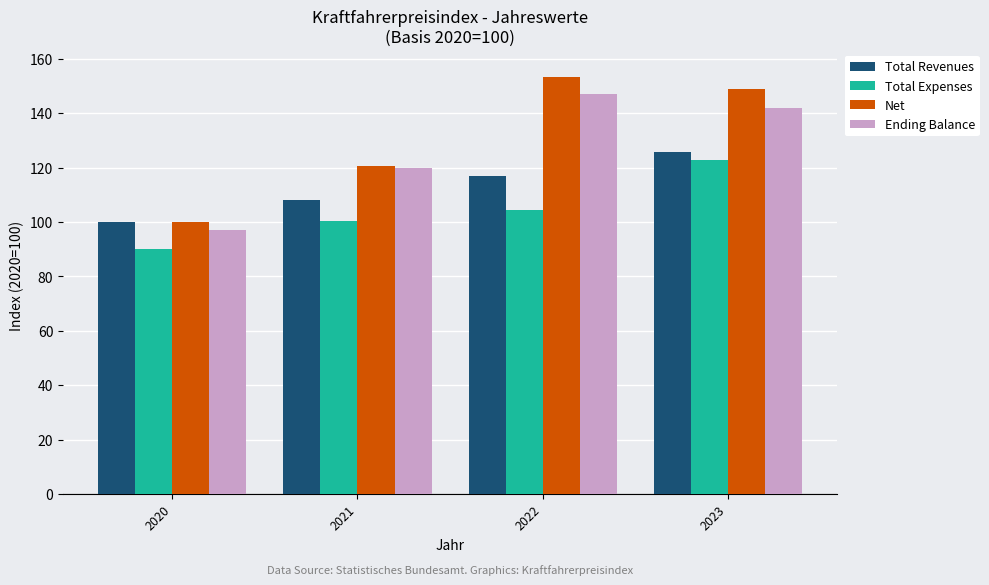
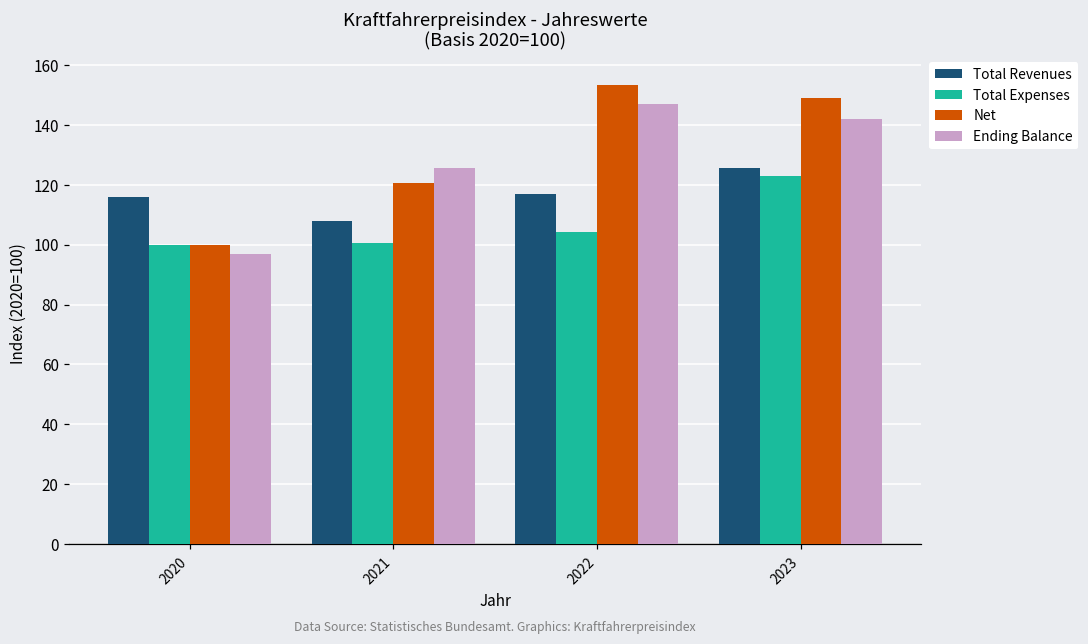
  {
    "Total Revenues": {
-     "2020": 100,
+     "2020": 116,
      "2021": 108,
      "2022": 117,
      "2023": 126
    },
    "Total Expenses": {
-     "2020": 90,
+     "2020": 100,
      "2021": 100,
      "2022": 104,
      "2023": 123
    },
    "Net": {
      "2020": 100,
      "2021": 121,
      "2022": 153,
      "2023": 149
    },
    "Ending Balance": {
      "2020": 97,
-     "2021": 120,
+     "2021": 126,
      "2022": 147,
      "2023": 142
    }
  }
